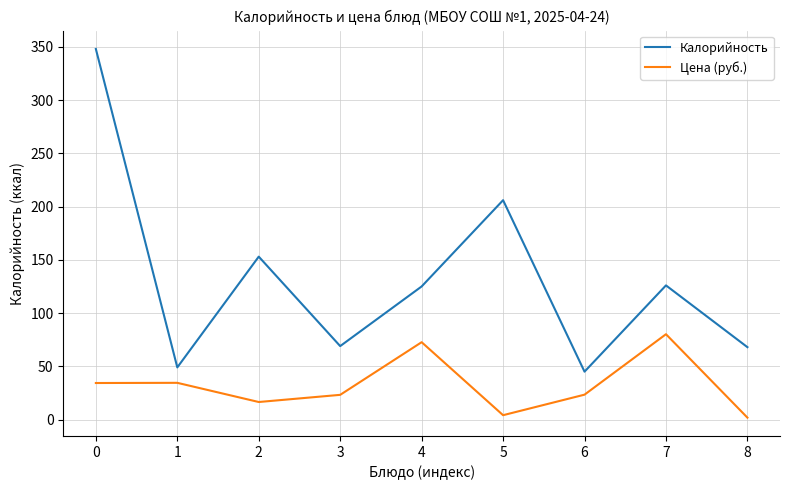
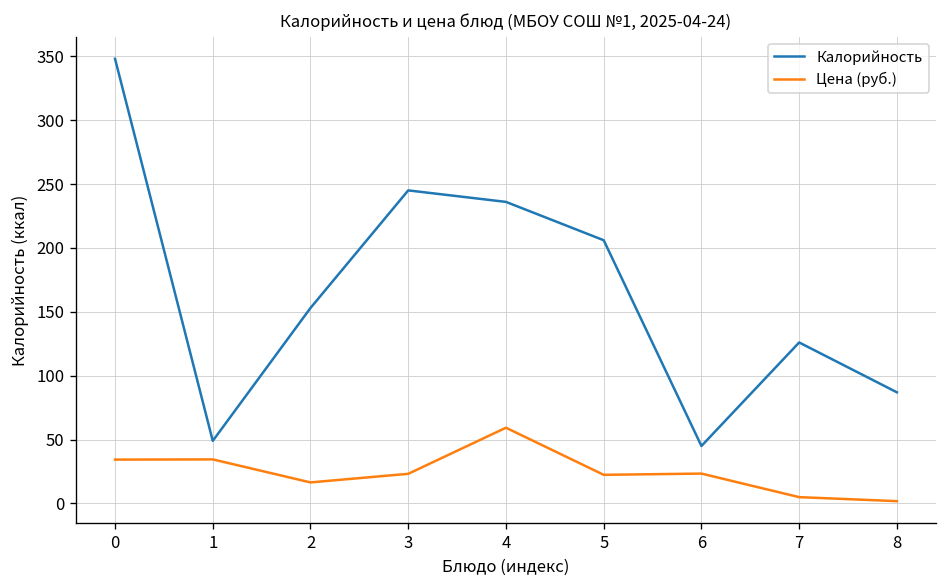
  {
    "Калорийность": {
      "0": 348,
      "1": 49,
      "2": 153,
-     "3": 69,
-     "4": 125,
+     "3": 245,
+     "4": 236,
      "5": 206,
      "6": 45,
      "7": 126,
-     "8": 68
+     "8": 87
    },
    "Цена (руб.)": {
      "0": 34,
      "1": 35,
      "2": 17,
      "3": 23,
-     "4": 73,
-     "5": 4,
+     "4": 59,
+     "5": 22,
      "6": 23,
-     "7": 80,
+     "7": 5,
      "8": 2
    }
  }
